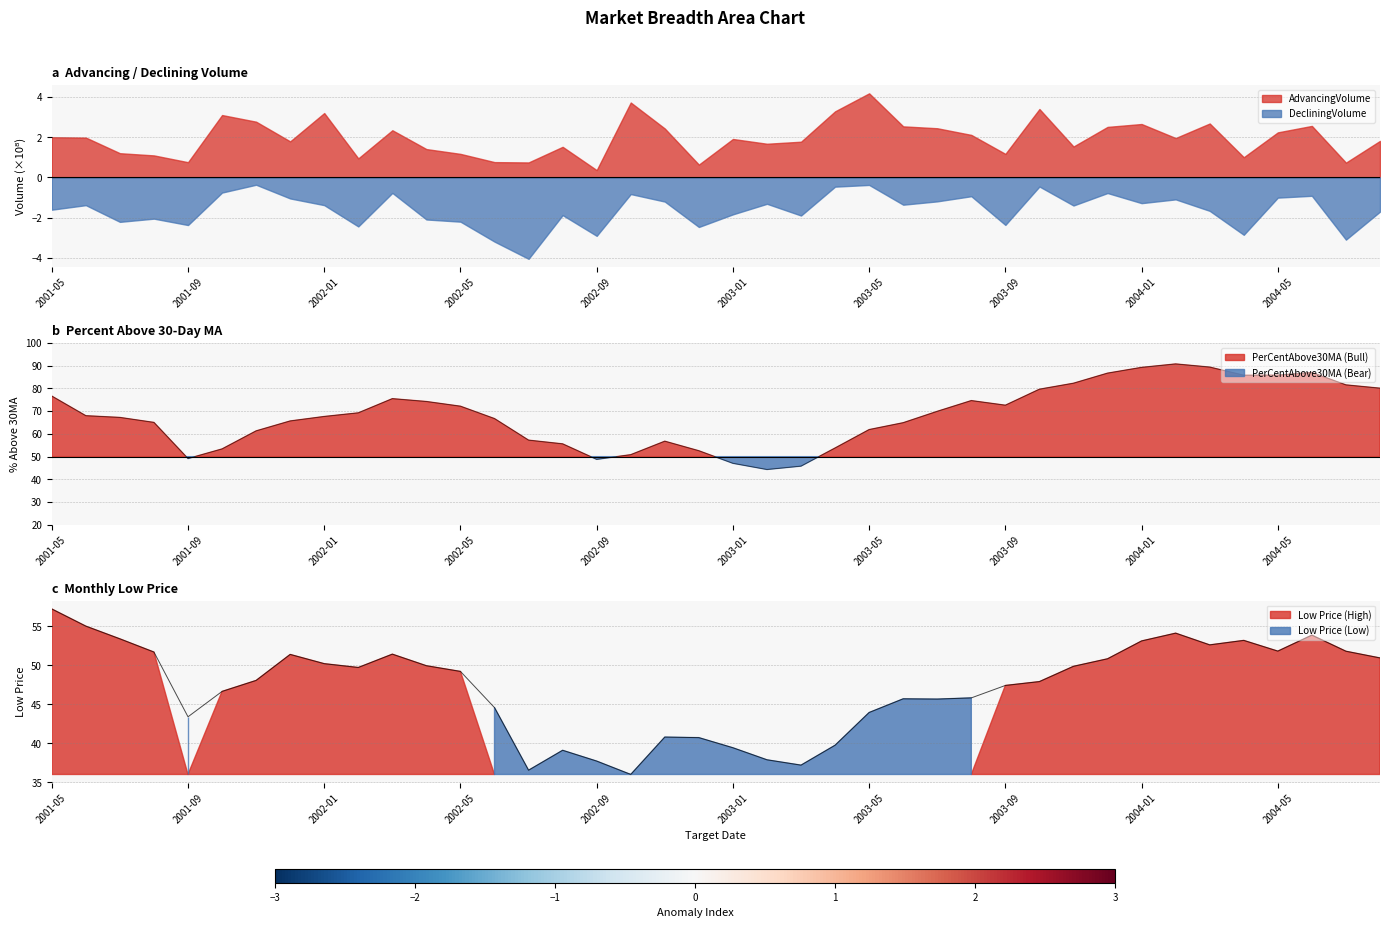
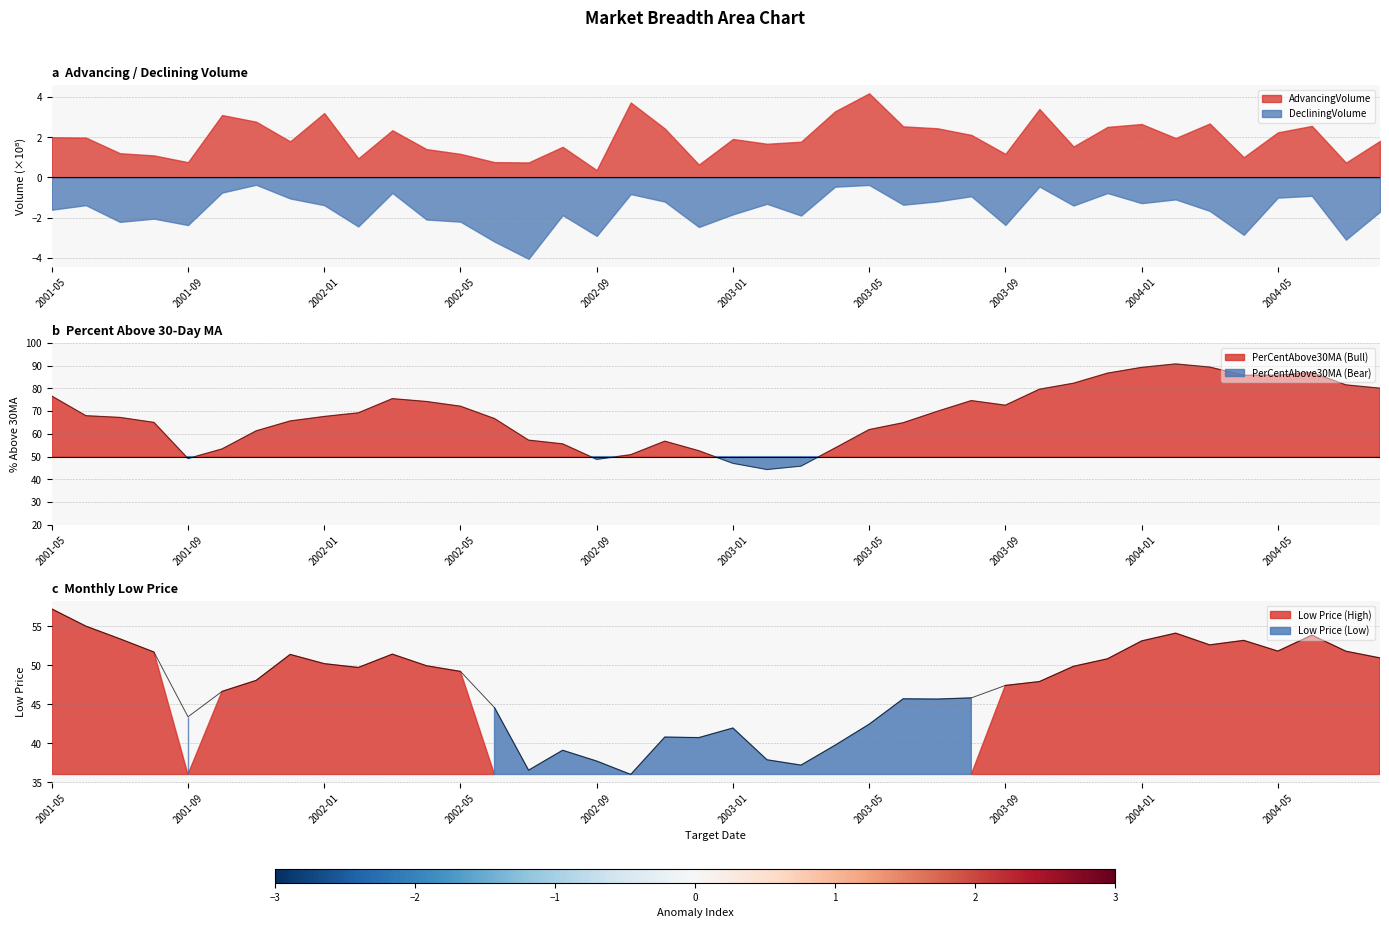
  {
    "a Advancing / Declining Volume": {
      "AdvancingVolume": {
        "2001-05": 2.0,
        "2001-09": 0.8,
        "2002-01": 3.2,
        "2002-05": 1.2,
        "2002-09": 0.4,
        "2003-01": 1.9,
        "2003-05": 4.2,
        "2003-09": 1.2,
        "2004-01": 2.7,
        "2004-05": 2.2
      }
    },
    "b Percent Above 30-Day MA": {
      "2001-05": 77,
      "2001-09": 49,
      "2002-01": 68,
      "2002-05": 72,
      "2002-09": 49,
      "2003-01": 47,
      "2003-05": 62,
      "2003-09": 73,
      "2004-01": 89
    },
    "c Monthly Low Price": {
      "2001-05": 57,
      "2001-09": 43,
      "2002-01": 50,
      "2002-05": 49,
      "2002-09": 38,
-     "2003-01": 39,
-     "2003-05": 44,
+     "2003-01": 42,
+     "2003-05": 42,
      "2003-09": 47,
      "2004-01": 53,
      "2004-05": 52
    }
  }
